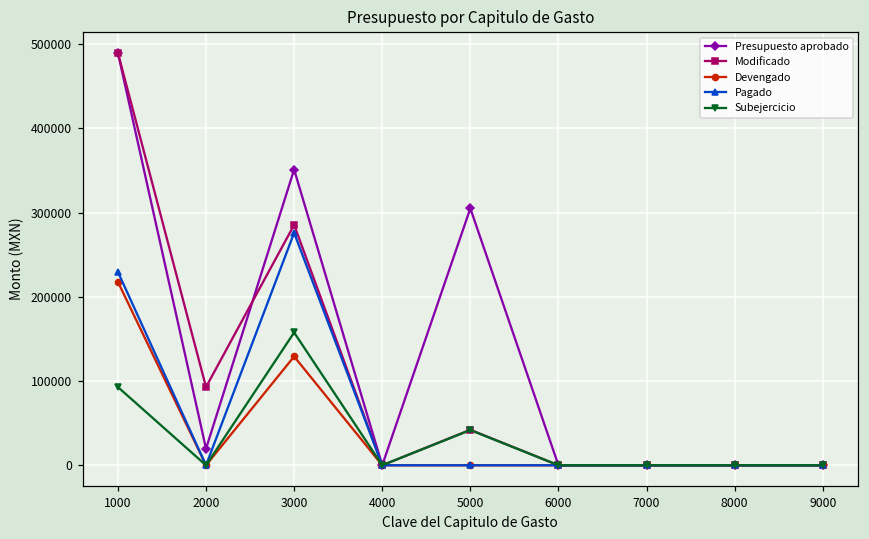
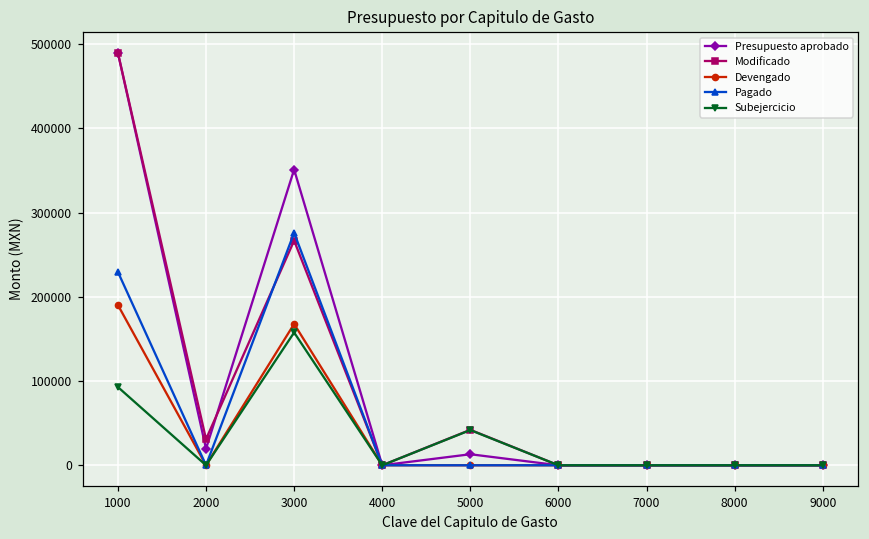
  {
    "Presupuesto aprobado": {
      "2000": 20000,
      "3000": 350000,
-     "5000": 310000
+     "5000": 10000
    },
    "Modificado": {
-     "2000": 90000,
-     "3000": 290000
+     "2000": 30000,
+     "3000": 270000
    },
    "Devengado": {
-     "1000": 220000,
-     "3000": 130000
+     "1000": 190000,
+     "3000": 170000
    },
    "Pagado": {
      "1000": 230000,
      "3000": 280000
    },
    "Subejercicio": {
      "1000": 90000,
      "3000": 160000
    }
  }
